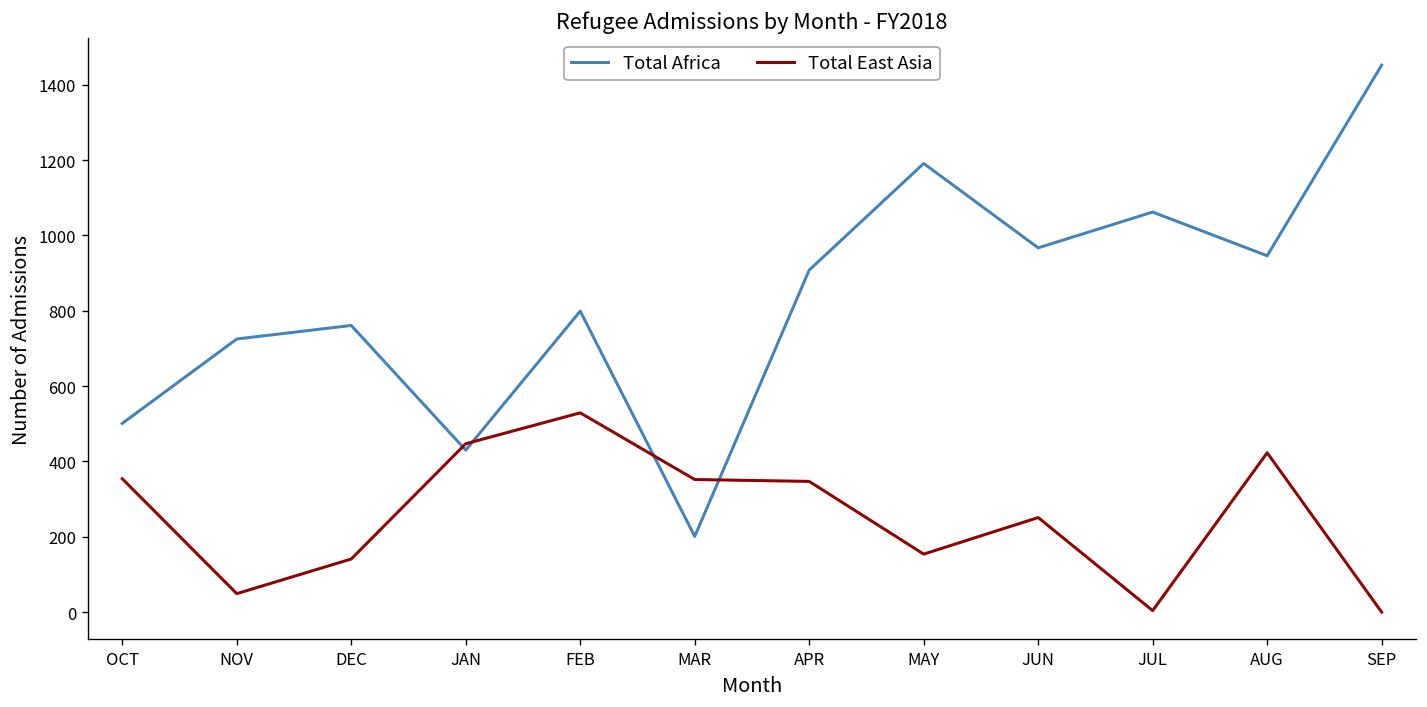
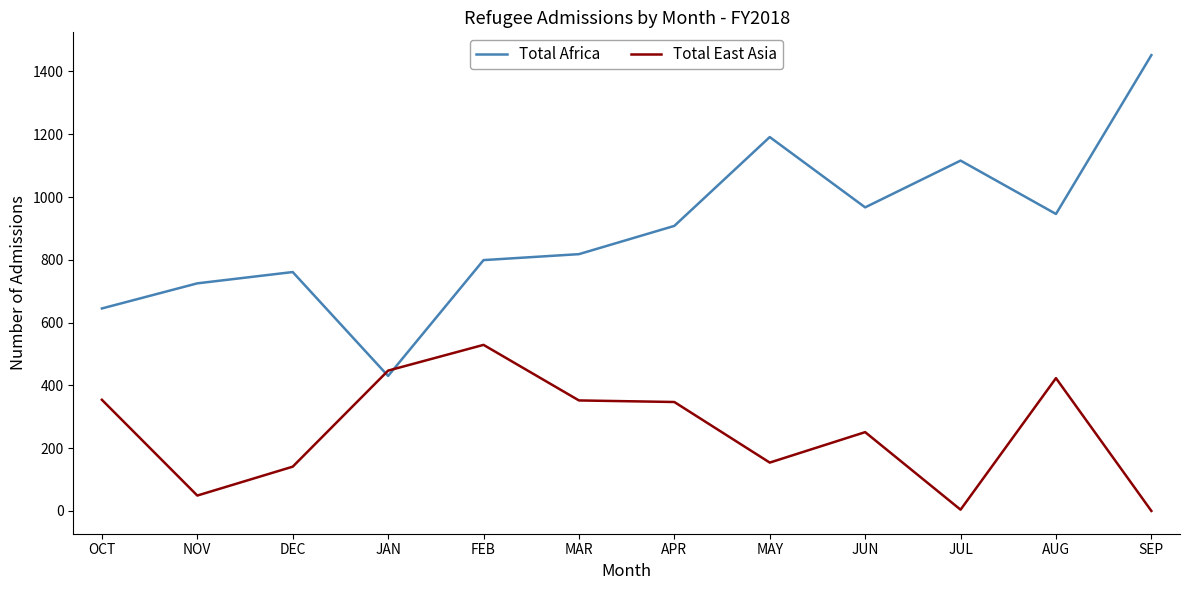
  {
    "Total Africa": {
-     "OCT": 500,
+     "OCT": 650,
      "NOV": 730,
      "DEC": 760,
      "JAN": 430,
      "FEB": 800,
-     "MAR": 200,
+     "MAR": 820,
      "APR": 910,
      "MAY": 1190,
      "JUN": 970,
-     "JUL": 1060,
+     "JUL": 1120,
      "AUG": 950,
      "SEP": 1450
    },
    "Total East Asia": {
      "OCT": 350,
      "NOV": 50,
      "DEC": 140,
      "JAN": 450,
      "FEB": 530,
      "MAR": 350,
      "APR": 350,
      "MAY": 150,
      "JUN": 250,
      "JUL": 0,
      "AUG": 420,
      "SEP": 0
    }
  }
